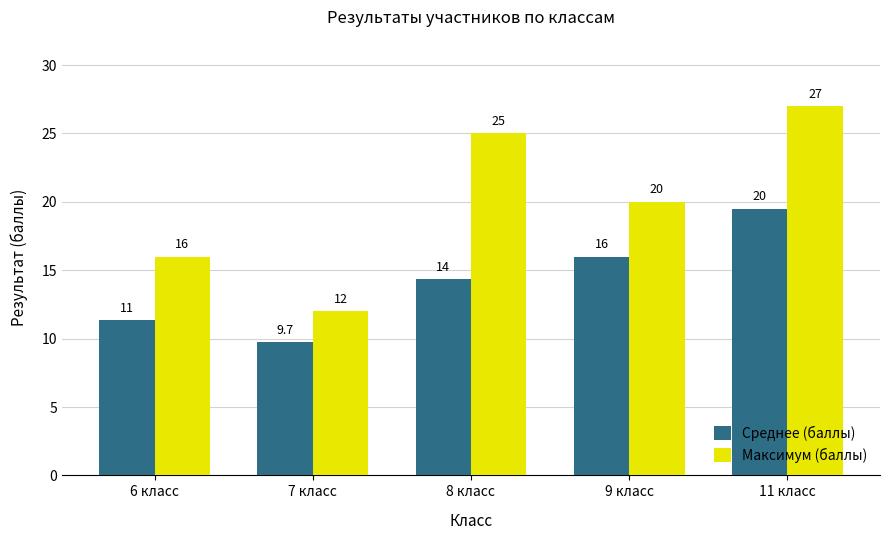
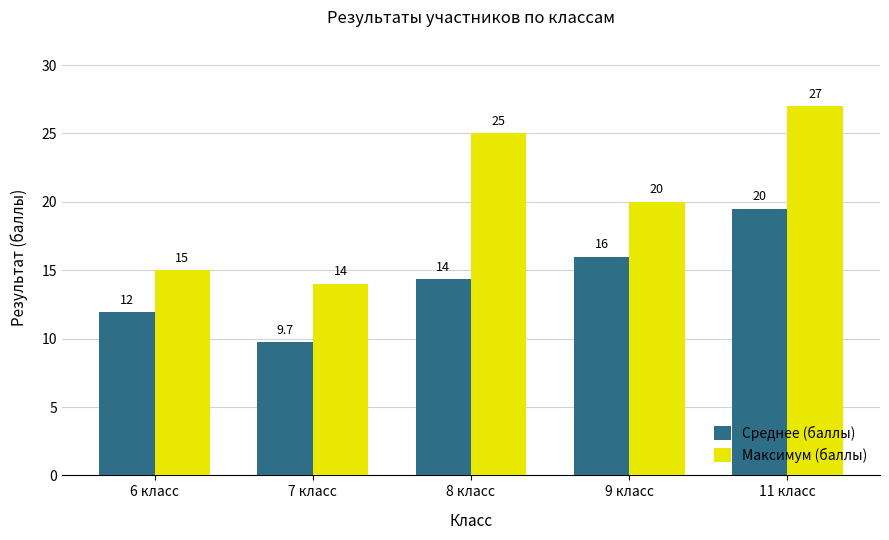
  {
    "Среднее (баллы)": {
-     "6 класс": 11,
+     "6 класс": 12,
      "7 класс": 9.7,
      "8 класс": 14,
      "9 класс": 16,
      "11 класс": 20
    },
    "Максимум (баллы)": {
-     "6 класс": 16,
-     "7 класс": 12,
+     "6 класс": 15,
+     "7 класс": 14,
      "8 класс": 25,
      "9 класс": 20,
      "11 класс": 27
    }
  }
